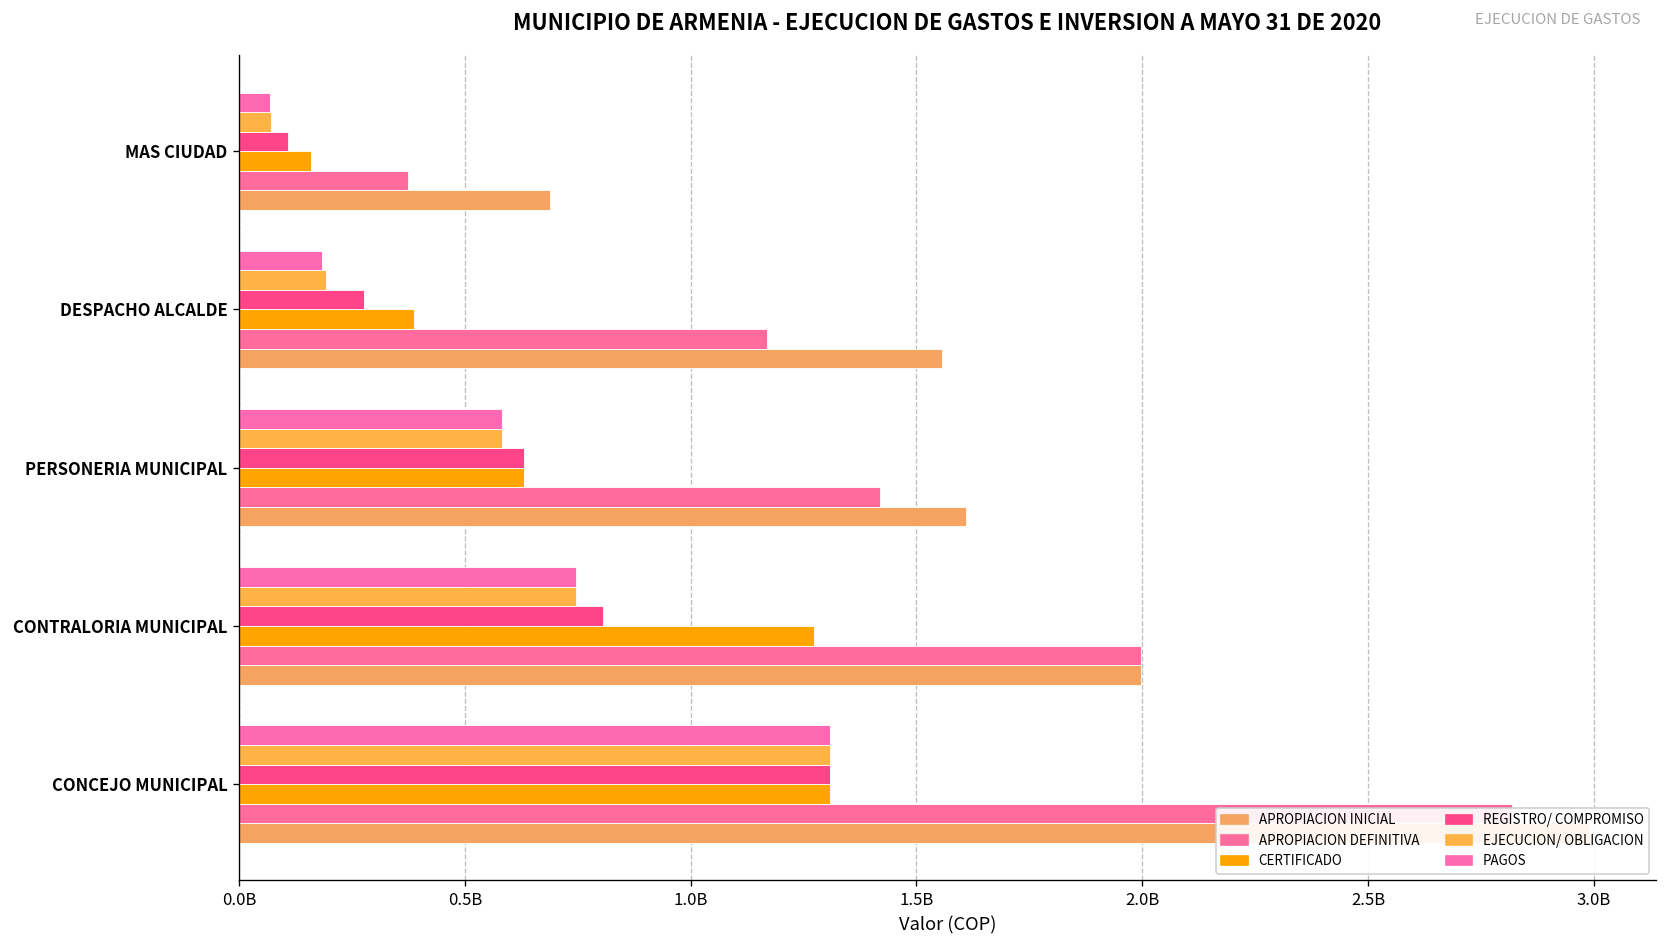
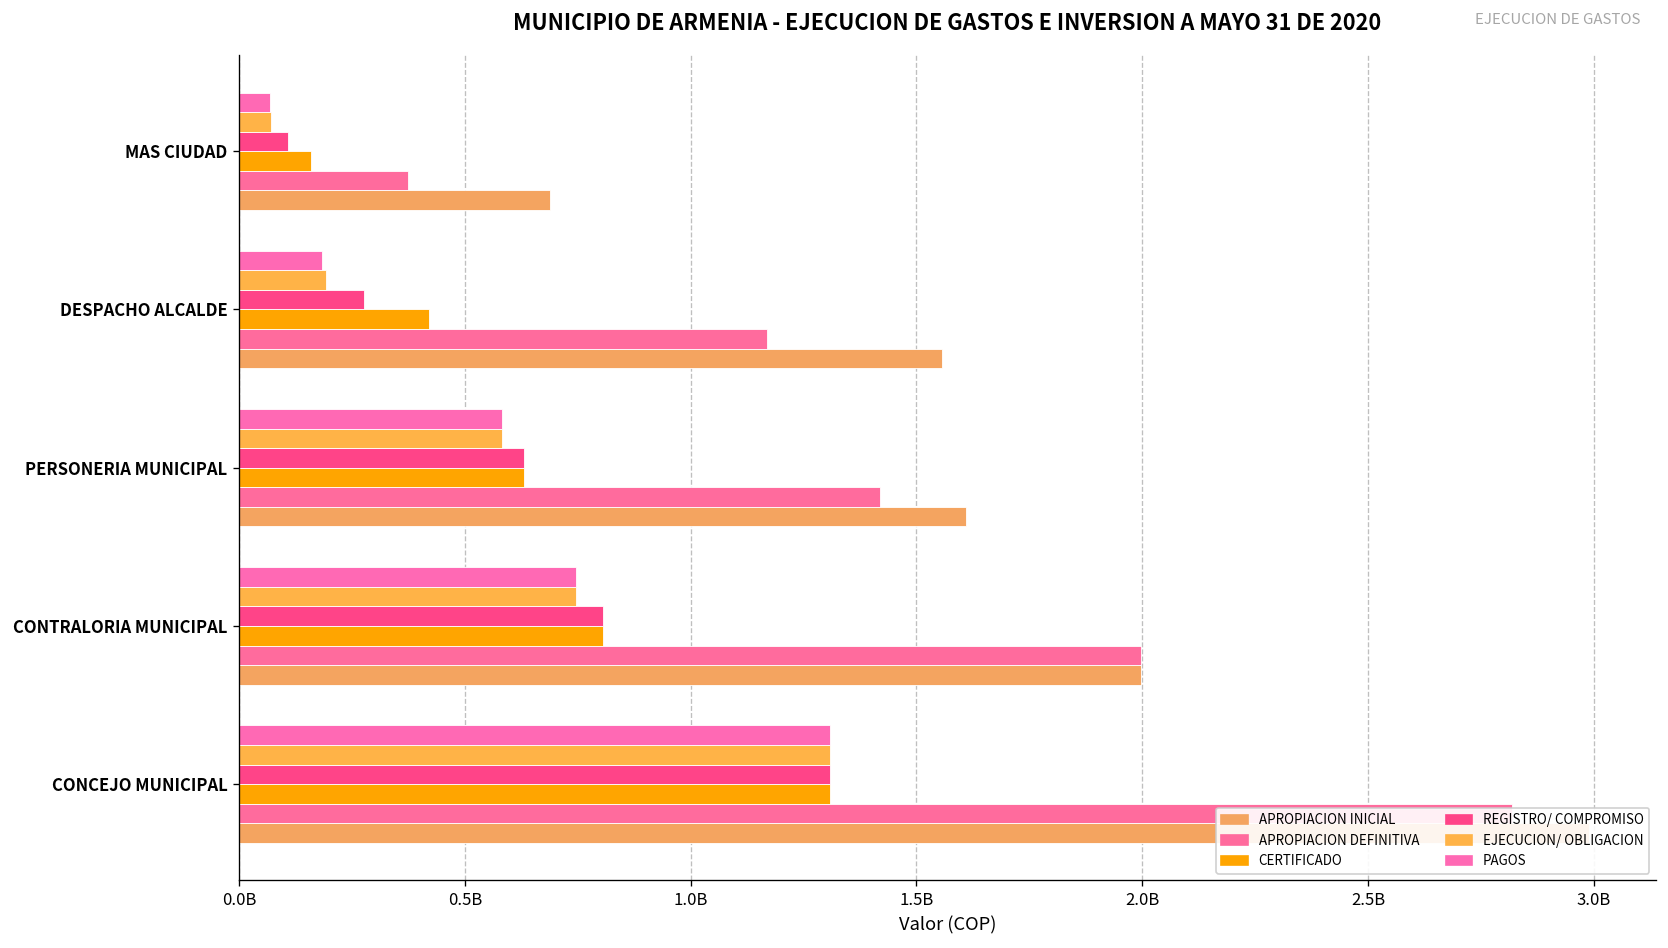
  {
    "CERTIFICADO": {
      "MAS CIUDAD": 160000000,
-     "DESPACHO ALCALDE": 390000000,
+     "DESPACHO ALCALDE": 420000000,
      "PERSONERIA MUNICIPAL": 630000000,
-     "CONTRALORIA MUNICIPAL": 1270000000,
+     "CONTRALORIA MUNICIPAL": 810000000,
      "CONCEJO MUNICIPAL": 1310000000
    }
  }
